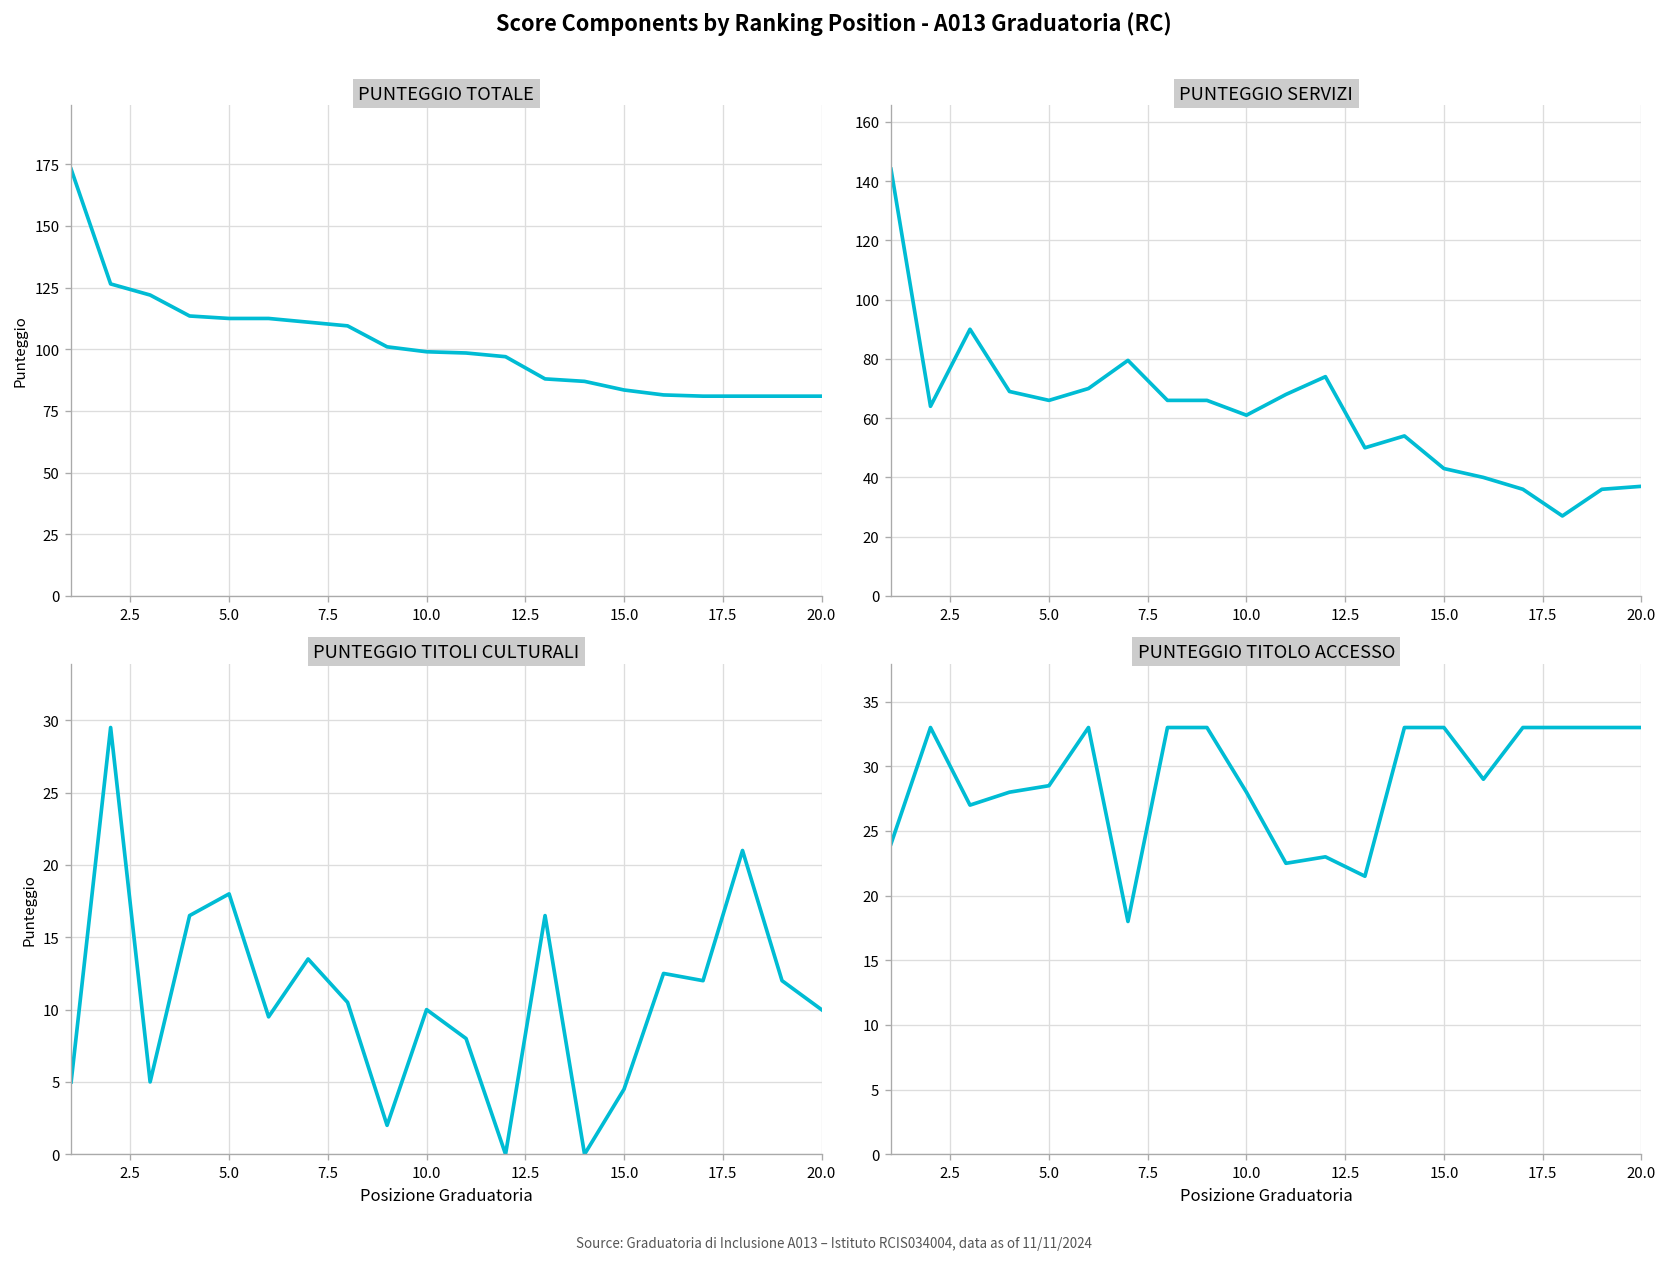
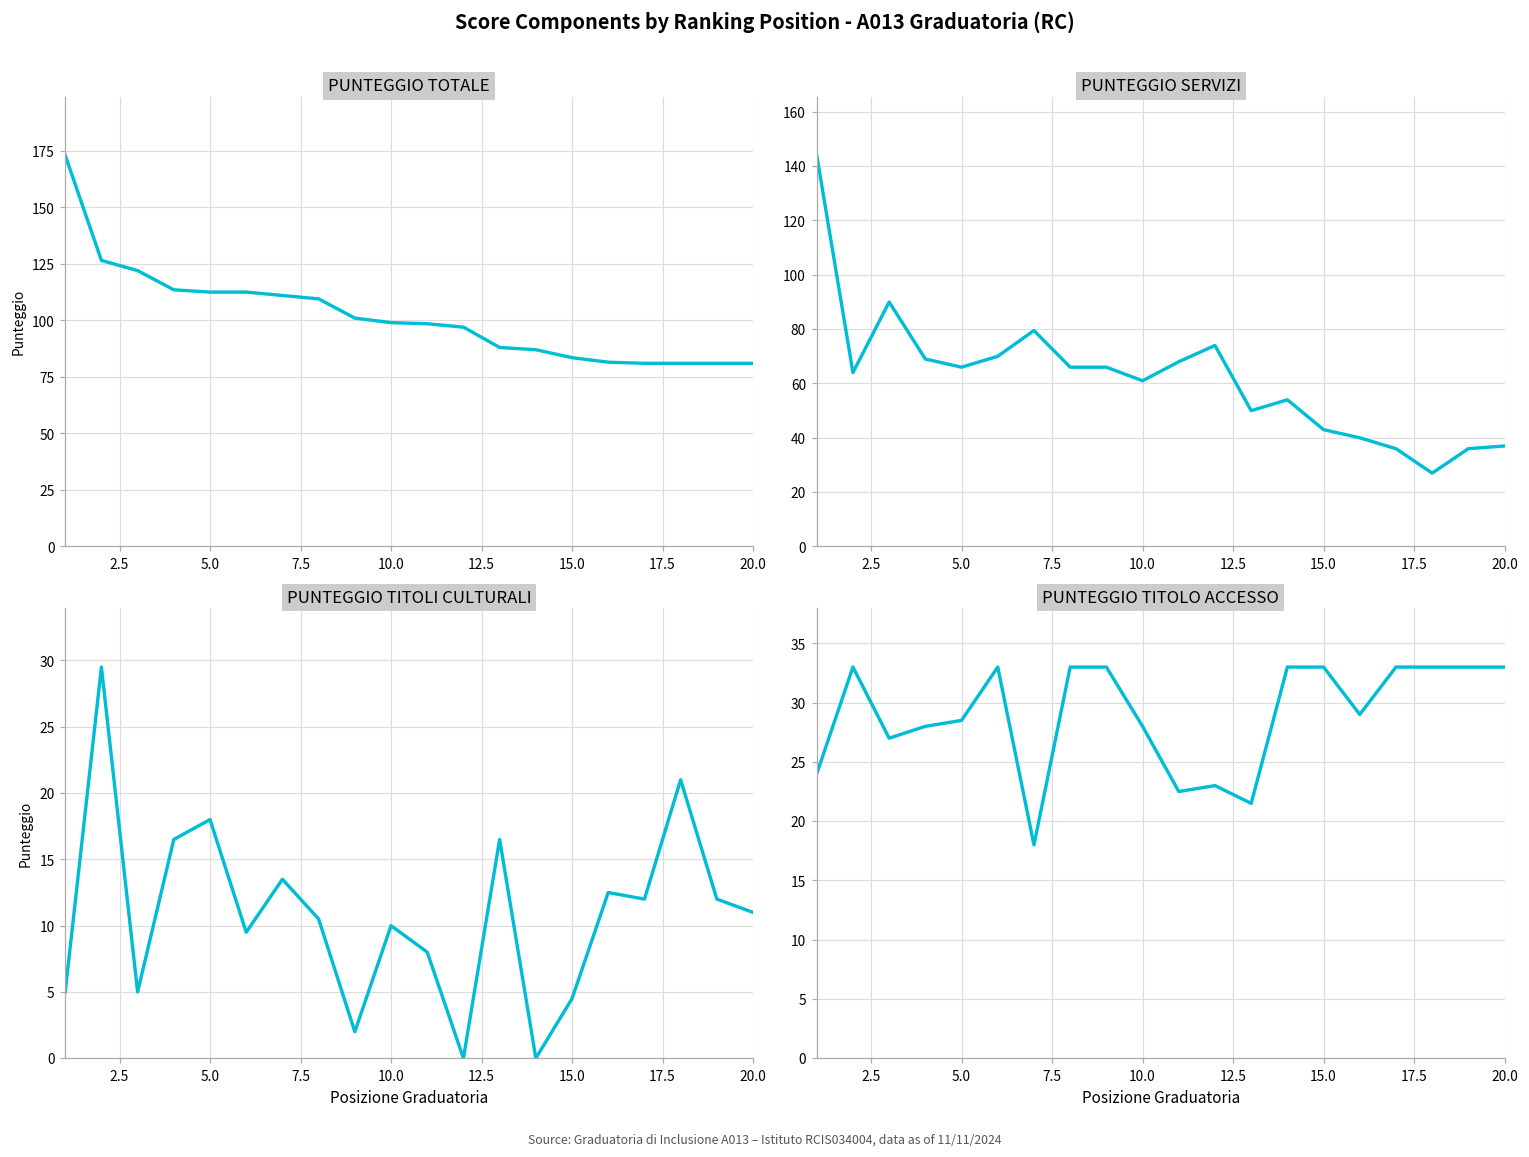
  {
    "PUNTEGGIO TOTALE": {
      "5.0": 113,
      "10.0": 99,
      "15.0": 84,
      "20.0": 81
    },
    "PUNTEGGIO SERVIZI": {
      "5.0": 66,
      "10.0": 61,
      "15.0": 43,
      "20.0": 37
    },
    "PUNTEGGIO TITOLI CULTURALI": {
      "5.0": 18,
      "10.0": 10,
      "15.0": 4.5,
-     "20.0": 10
+     "20.0": 11
    },
    "PUNTEGGIO TITOLO ACCESSO": {
      "5.0": 28.5,
      "10.0": 28.0,
      "15.0": 33.0,
      "20.0": 33.0
    }
  }
